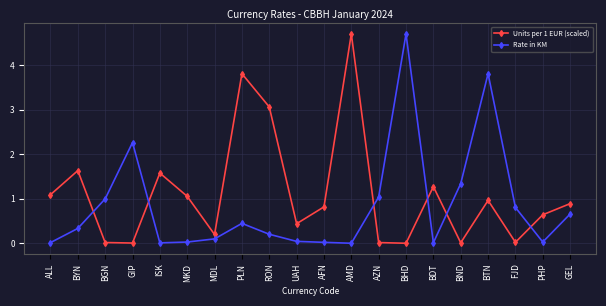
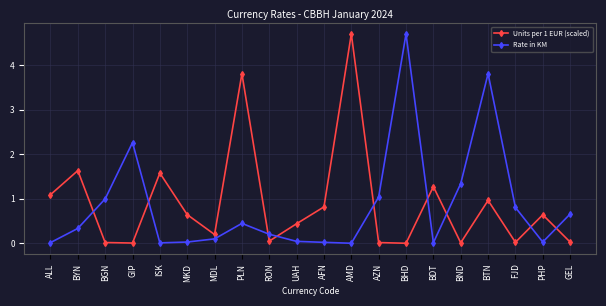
  {
    "Units per 1 EUR (scaled)": {
      "ALL": 1.1,
      "BYN": 1.6,
      "BGN": 0.0,
      "GIP": 0.0,
      "ISK": 1.6,
-     "MKD": 1.1,
+     "MKD": 0.6,
      "MDL": 0.2,
      "PLN": 3.8,
-     "RON": 3.1,
+     "RON": 0.1,
      "UAH": 0.4,
      "AFN": 0.8,
      "AMD": 4.7,
      "AZN": 0.0,
      "BHD": 0.0,
      "BDT": 1.3,
      "BND": 0.0,
      "BTN": 1.0,
      "FJD": 0.0,
      "PHP": 0.6,
-     "GEL": 0.9
+     "GEL": 0.0
    },
    "Rate in KM": {
      "ALL": 0.0,
      "BYN": 0.3,
      "BGN": 1.0,
      "GIP": 2.3,
      "ISK": 0.0,
      "MKD": 0.0,
      "MDL": 0.1,
      "PLN": 0.5,
      "RON": 0.2,
      "UAH": 0.0,
      "AFN": 0.0,
      "AMD": 0.0,
      "AZN": 1.0,
      "BHD": 4.7,
      "BDT": 0.0,
      "BND": 1.3,
      "BTN": 3.8,
      "FJD": 0.8,
      "PHP": 0.0,
      "GEL": 0.7
    }
  }
